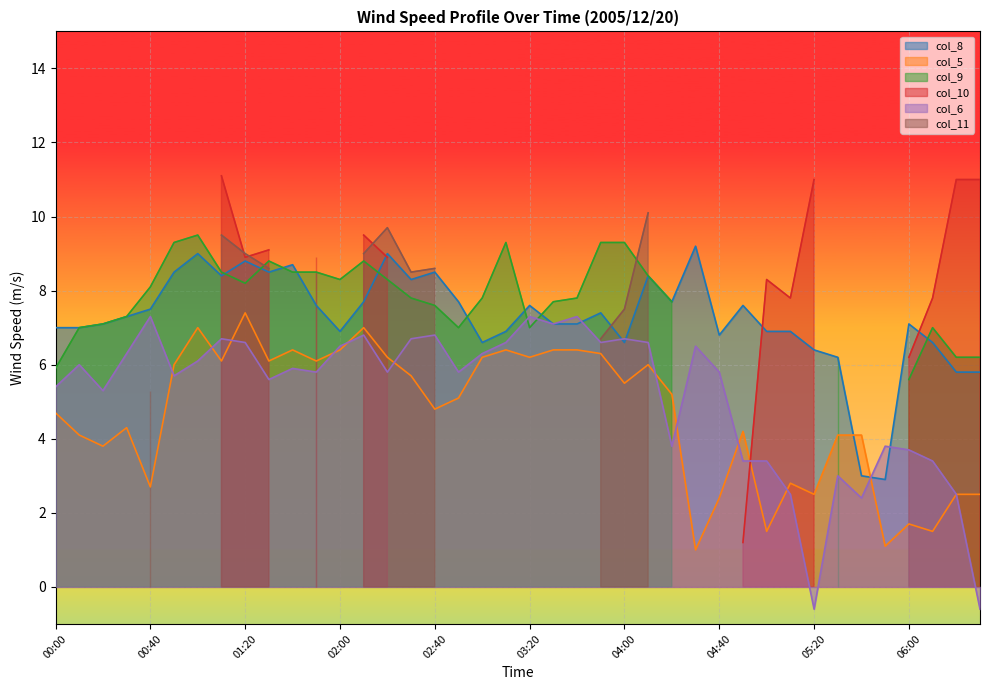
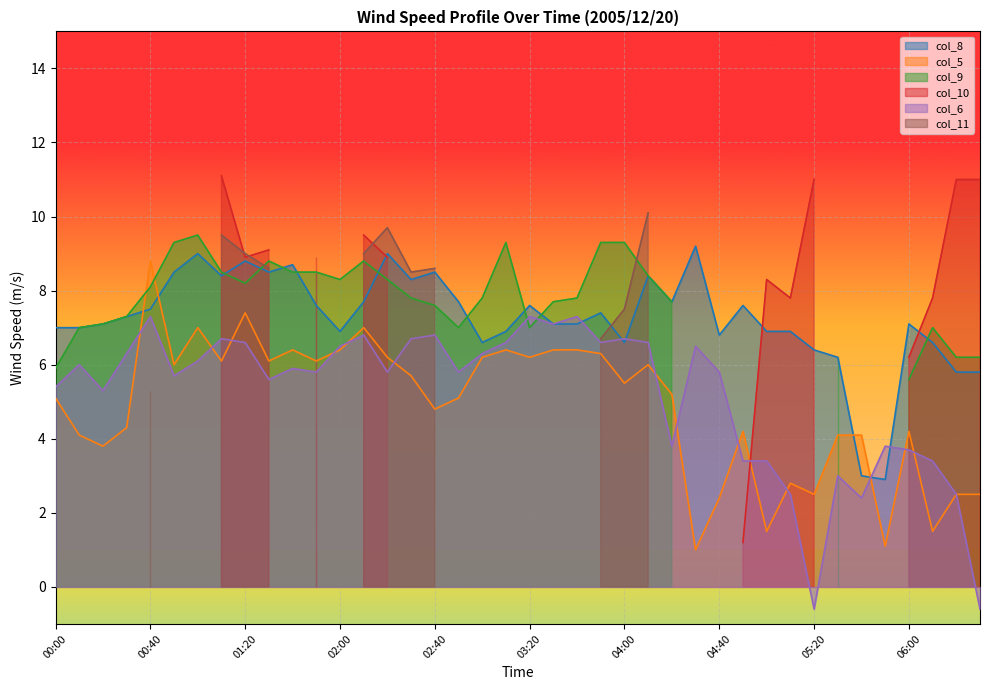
  {
    "col_8": {
      "00:00": 7.0,
      "00:40": 7.5,
      "01:20": 8.8,
      "02:00": 6.9,
      "02:40": 8.5,
      "03:20": 7.6,
      "04:00": 6.6,
      "04:40": 6.8,
      "05:20": 6.4,
      "06:00": 7.1
    },
    "col_5": {
-     "00:00": 4.7,
-     "00:40": 2.7,
+     "00:00": 5.1,
+     "00:40": 8.8,
      "01:20": 7.4,
      "02:00": 6.4,
      "02:40": 4.8,
      "03:20": 6.2,
      "04:00": 5.5,
      "04:40": 2.4,
      "05:20": 2.5,
-     "06:00": 1.7
+     "06:00": 4.2
    }
  }
